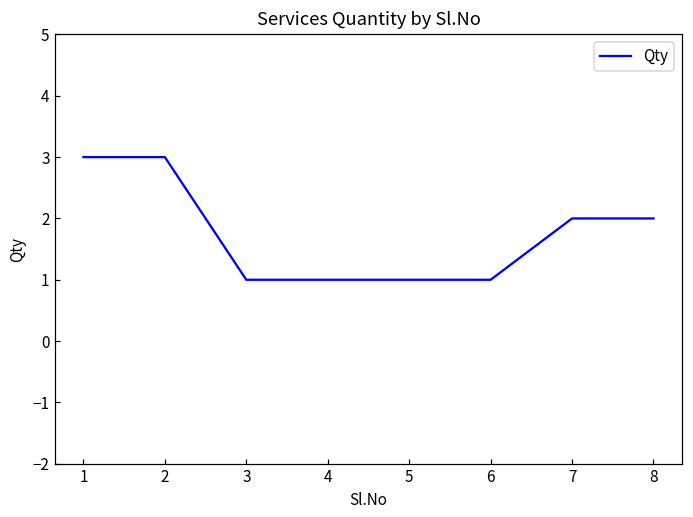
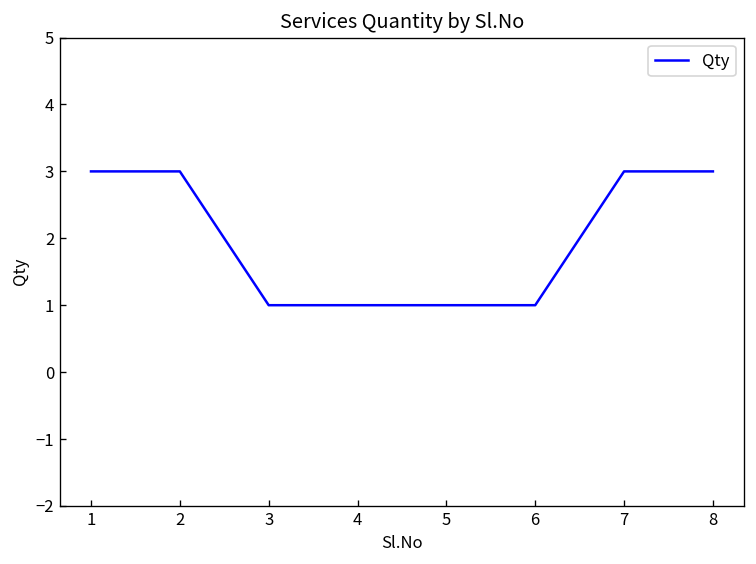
  {
    "1": 3,
    "2": 3,
    "3": 1,
    "4": 1,
    "5": 1,
    "6": 1,
-   "7": 2,
-   "8": 2
+   "7": 3,
+   "8": 3
  }
